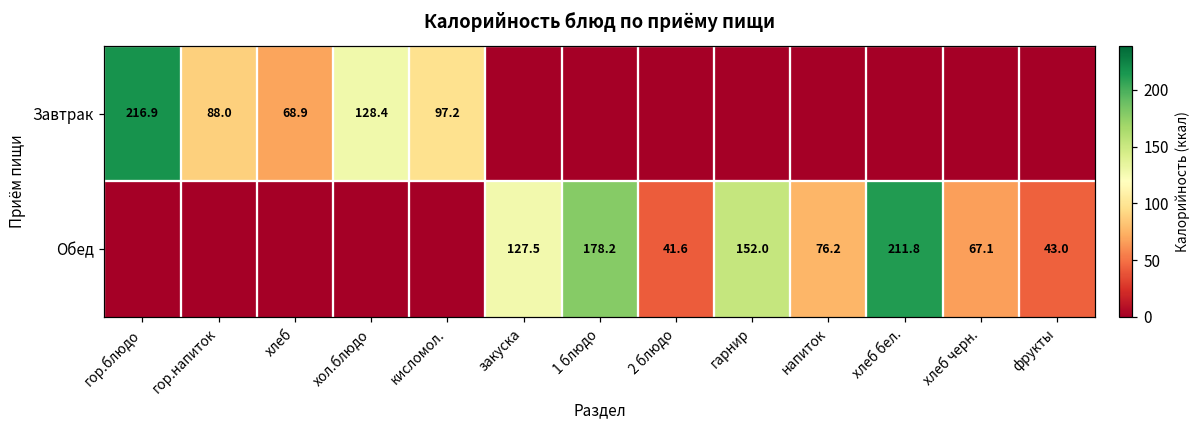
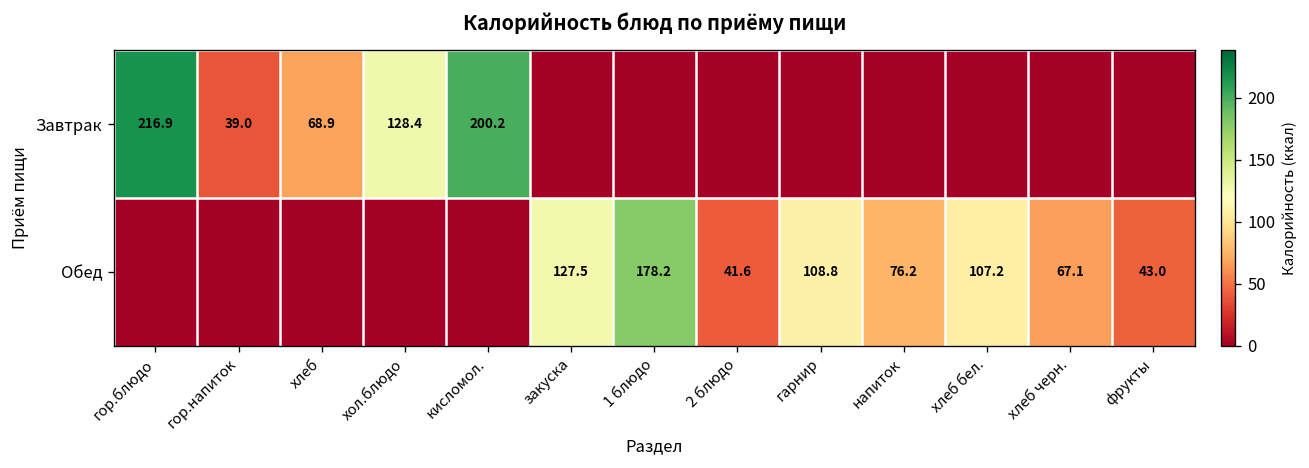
  {
    "Завтрак": {
      "гор.блюдо": 216.9,
-     "гор.напиток": 88.0,
+     "гор.напиток": 39.0,
      "хлеб": 68.9,
      "хол.блюдо": 128.4,
-     "кисломол.": 97.2
+     "кисломол.": 200.2
    },
    "Обед": {
      "закуска": 127.5,
      "1 блюдо": 178.2,
      "2 блюдо": 41.6,
-     "гарнир": 152.0,
+     "гарнир": 108.8,
      "напиток": 76.2,
-     "хлеб бел.": 211.8,
+     "хлеб бел.": 107.2,
      "хлеб черн.": 67.1,
      "фрукты": 43.0
    }
  }
